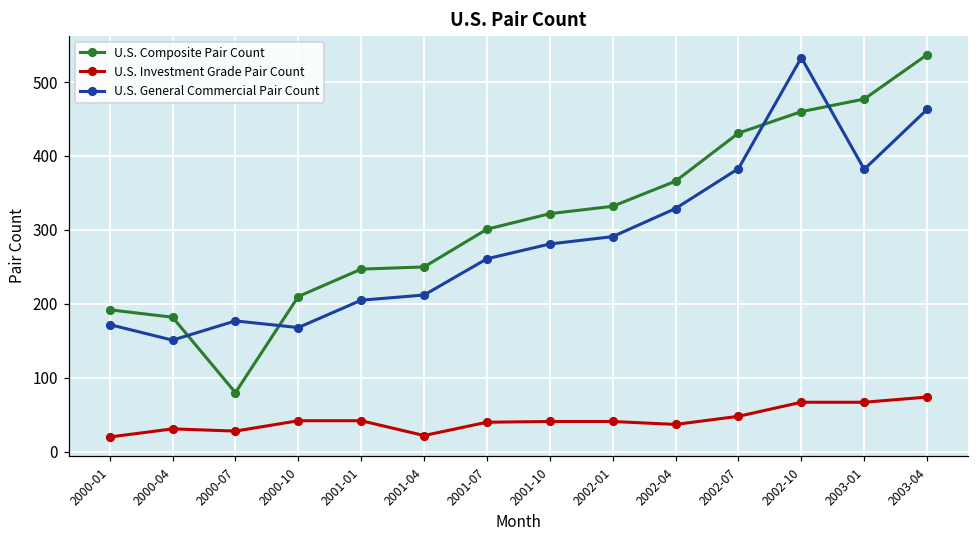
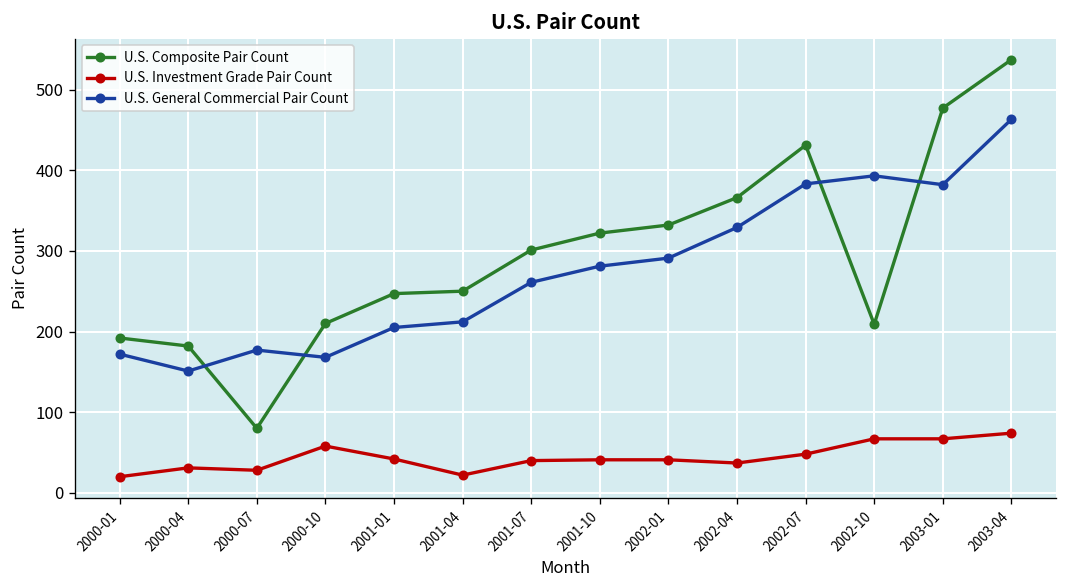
  {
    "U.S. Composite Pair Count": {
      "2000-01": 190,
      "2000-04": 180,
      "2000-07": 80,
      "2000-10": 210,
      "2001-01": 250,
      "2001-04": 250,
      "2001-07": 300,
      "2001-10": 320,
      "2002-01": 330,
      "2002-04": 370,
      "2002-07": 430,
-     "2002-10": 460,
+     "2002-10": 210,
      "2003-01": 480,
      "2003-04": 540
    },
    "U.S. Investment Grade Pair Count": {
      "2000-01": 20,
      "2000-04": 30,
      "2000-07": 30,
-     "2000-10": 40,
+     "2000-10": 60,
      "2001-01": 40,
      "2001-04": 20,
      "2001-07": 40,
      "2001-10": 40,
      "2002-01": 40,
      "2002-04": 40,
      "2002-07": 50,
      "2002-10": 70,
      "2003-01": 70,
      "2003-04": 70
    },
    "U.S. General Commercial Pair Count": {
      "2000-01": 170,
      "2000-04": 150,
      "2000-07": 180,
      "2000-10": 170,
      "2001-01": 210,
      "2001-04": 210,
      "2001-07": 260,
      "2001-10": 280,
      "2002-01": 290,
      "2002-04": 330,
      "2002-07": 380,
-     "2002-10": 530,
+     "2002-10": 390,
      "2003-01": 380,
      "2003-04": 460
    }
  }
